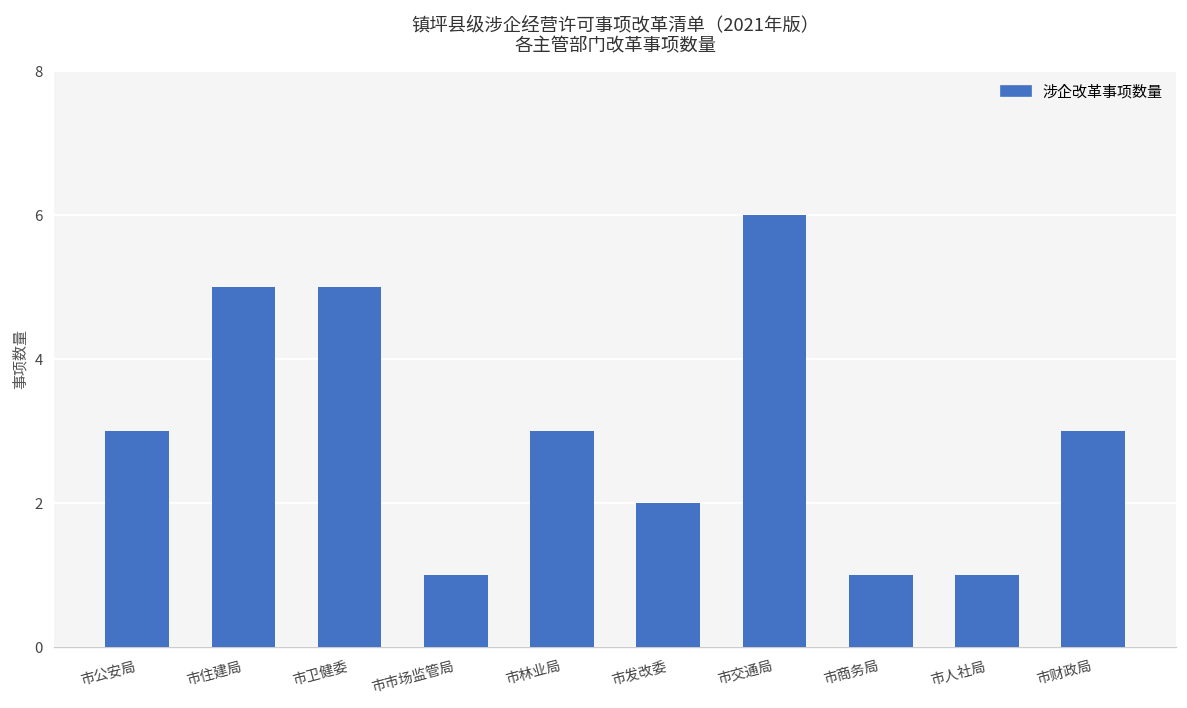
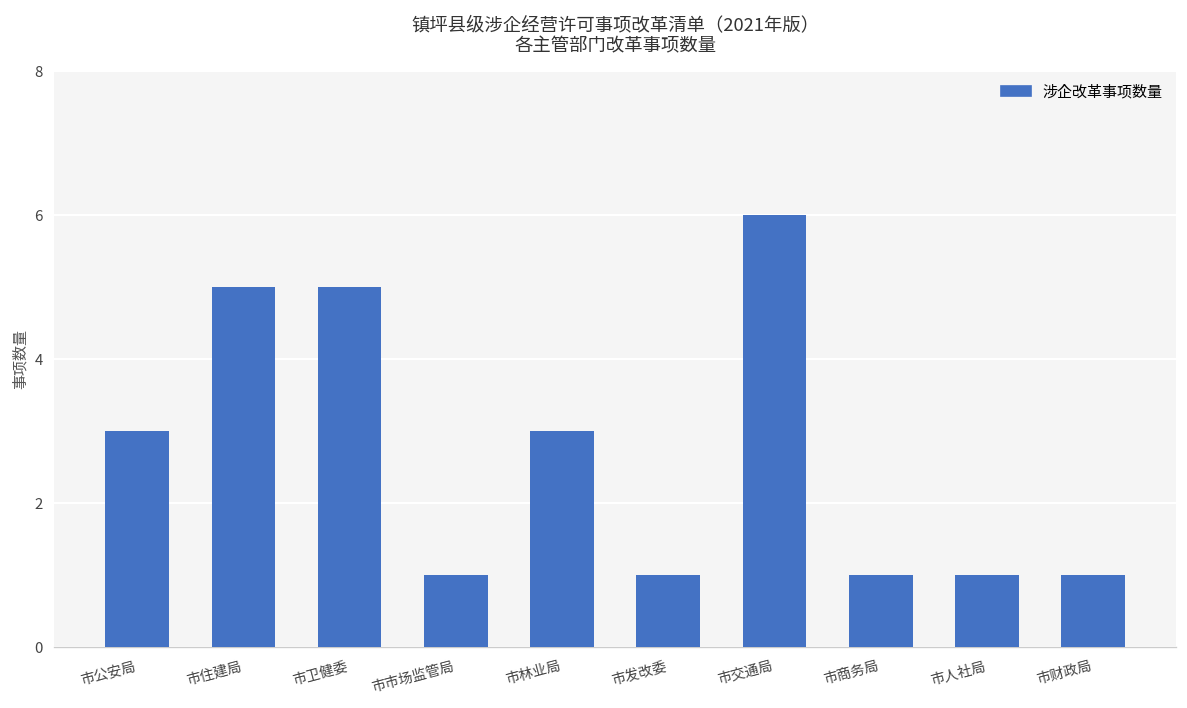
  {
    "市公安局": 3,
    "市住建局": 5,
    "市卫健委": 5,
    "市市场监管局": 1,
    "市林业局": 3,
-   "市发改委": 2,
+   "市发改委": 1,
    "市交通局": 6,
    "市商务局": 1,
    "市人社局": 1,
-   "市财政局": 3
+   "市财政局": 1
  }
